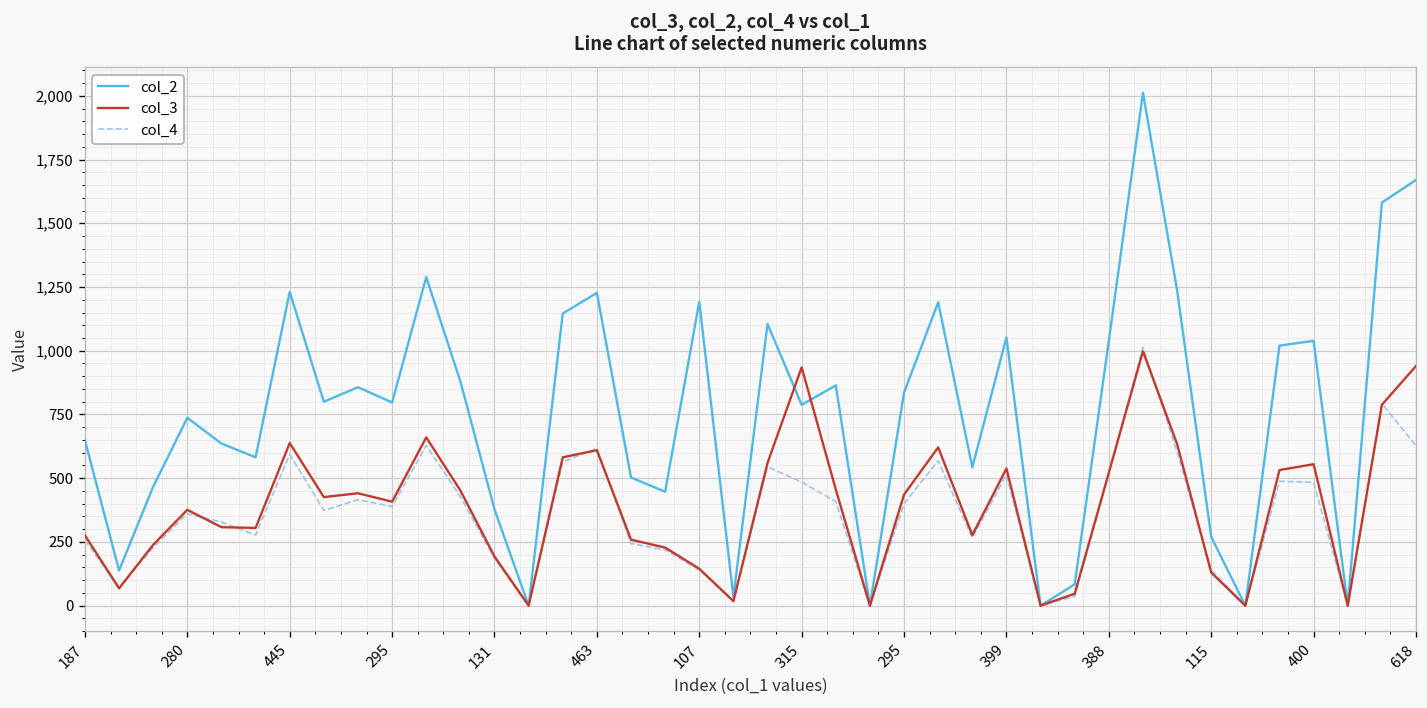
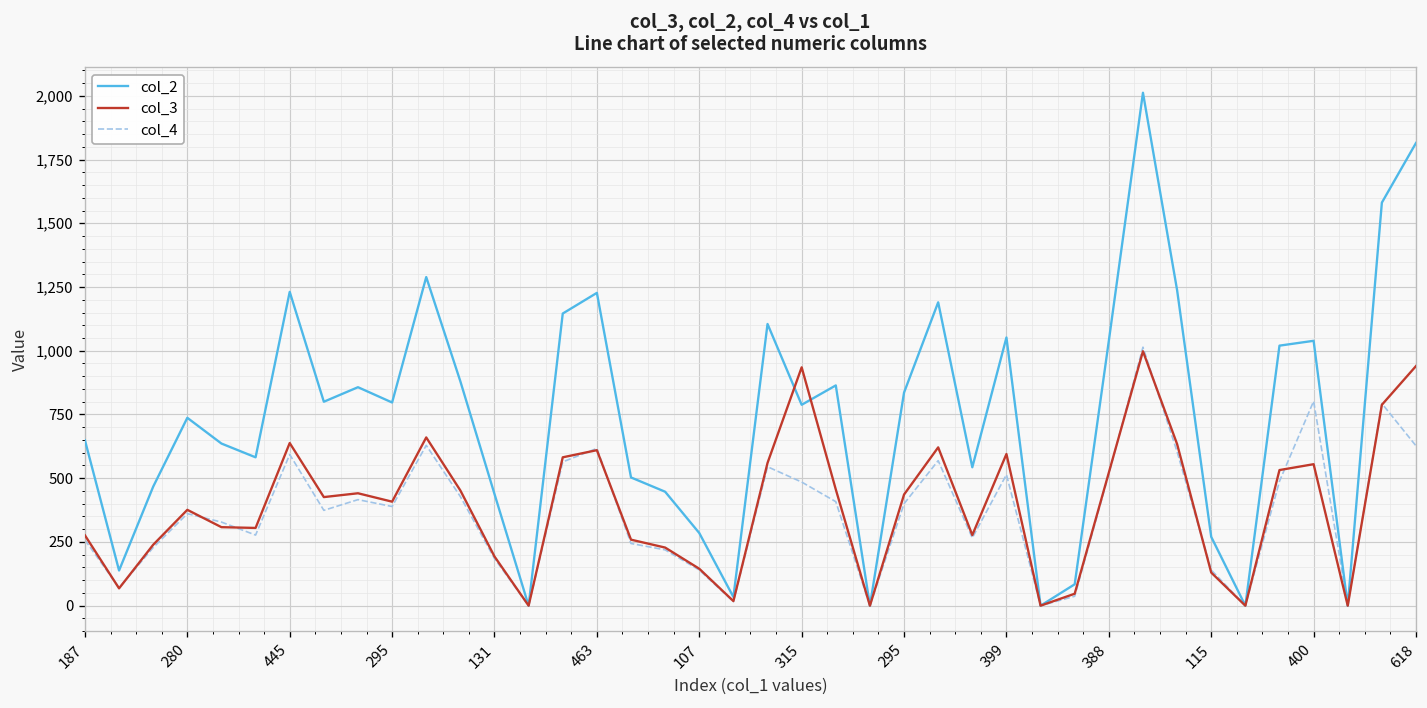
  {
    "col_2": {
      "187": "650",
      "280": "740",
      "445": "1,230",
-     "131": "380",
+     "131": "440",
      "463": "1,230",
-     "107": "1,190",
+     "107": "290",
      "315": "790",
      "399": "1,050",
      "388": "1,040",
      "115": "270",
      "400": "1,040",
-     "618": "1,670"
+     "618": "1,820"
    },
    "col_3": {
      "187": "280",
      "280": "380",
      "445": "640",
      "315": "940",
-     "399": "540",
+     "399": "600",
      "400": "560",
      "618": "940"
    },
    "col_4": {
      "187": "260",
      "280": "360",
      "445": "590",
      "315": "490",
      "399": "510",
-     "400": "480",
+     "400": "800",
      "618": "630"
    }
  }
